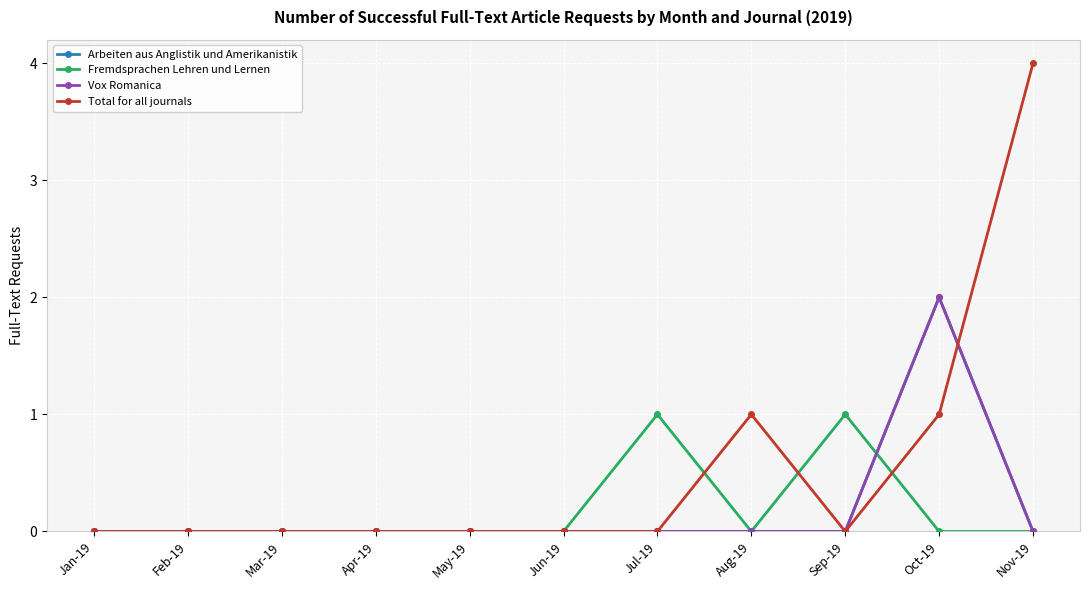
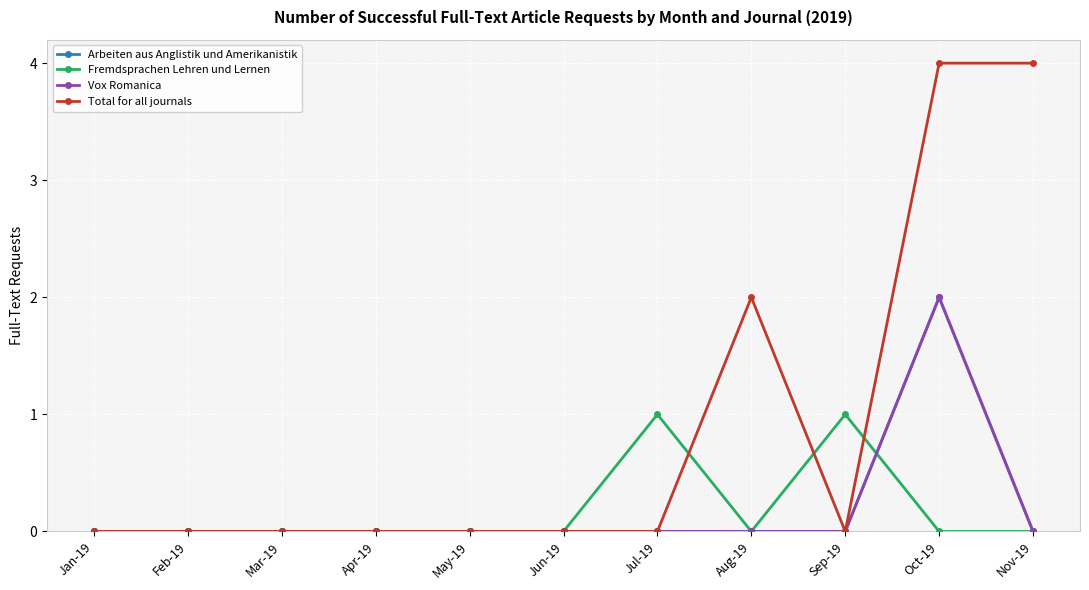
  {
    "Vox Romanica": {
      "Oct-19": 2
    },
    "Fremdsprachen Lehren und Lernen": {
      "Jul-19": 1,
      "Sep-19": 1,
      "Oct-19": 0
    },
    "Total for all journals": {
-     "Aug-19": 1,
-     "Oct-19": 1,
+     "Aug-19": 2,
+     "Oct-19": 4,
      "Nov-19": 4
    }
  }
